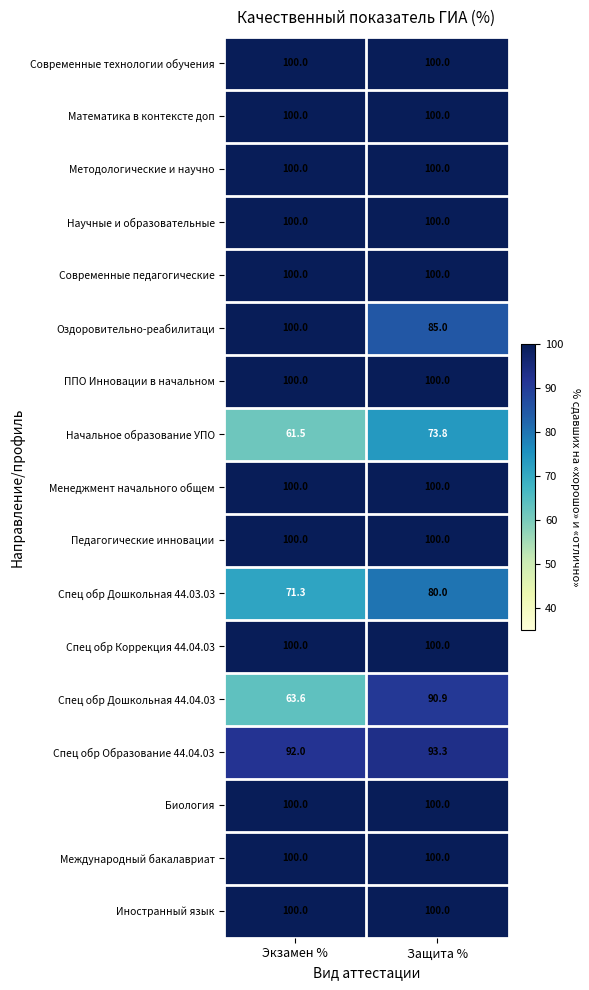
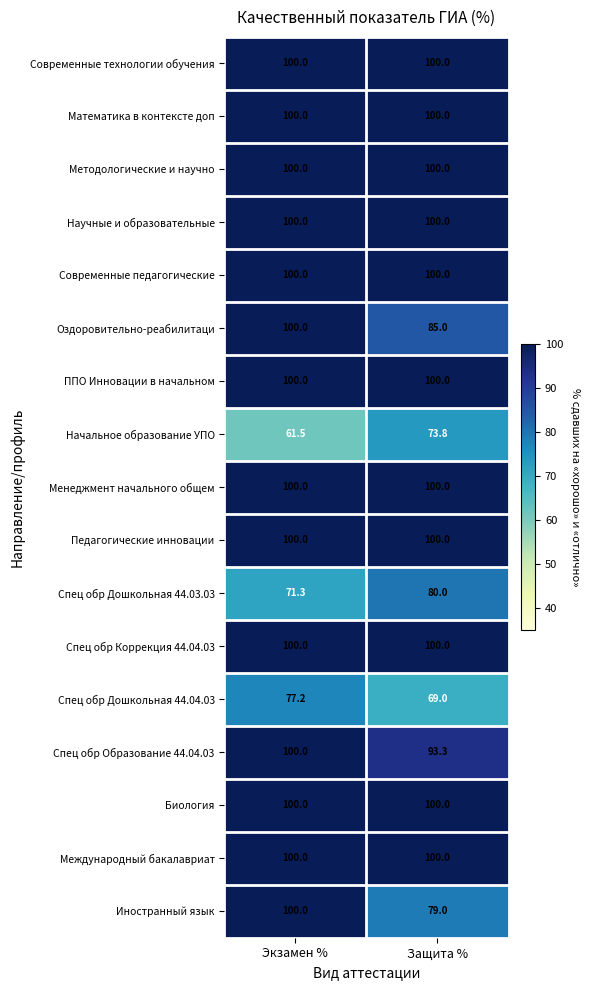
  {
    "Современные технологии обучения": {
      "Экзамен %": 100.0,
      "Защита %": 100.0
    },
    "Математика в контексте доп": {
      "Экзамен %": 100.0,
      "Защита %": 100.0
    },
    "Методологические и научно": {
      "Экзамен %": 100.0,
      "Защита %": 100.0
    },
    "Научные и образовательные": {
      "Экзамен %": 100.0,
      "Защита %": 100.0
    },
    "Современные педагогические": {
      "Экзамен %": 100.0,
      "Защита %": 100.0
    },
    "Оздоровительно-реабилитаци": {
      "Экзамен %": 100.0,
      "Защита %": 85.0
    },
    "ППО Инновации в начальном": {
      "Экзамен %": 100.0,
      "Защита %": 100.0
    },
    "Начальное образование УПО": {
      "Экзамен %": 61.5,
      "Защита %": 73.8
    },
    "Менеджмент начального общем": {
      "Экзамен %": 100.0,
      "Защита %": 100.0
    },
    "Педагогические инновации": {
      "Экзамен %": 100.0,
      "Защита %": 100.0
    },
    "Спец обр Дошкольная 44.03.03": {
      "Экзамен %": 71.3,
      "Защита %": 80.0
    },
    "Спец обр Коррекция 44.04.03": {
      "Экзамен %": 100.0,
      "Защита %": 100.0
    },
    "Спец обр Дошкольная 44.04.03": {
-     "Экзамен %": 63.6,
-     "Защита %": 90.9
+     "Экзамен %": 77.2,
+     "Защита %": 69.0
    },
    "Спец обр Образование 44.04.03": {
-     "Экзамен %": 92.0,
+     "Экзамен %": 100.0,
      "Защита %": 93.3
    },
    "Биология": {
      "Экзамен %": 100.0,
      "Защита %": 100.0
    },
    "Международный бакалавриат": {
      "Экзамен %": 100.0,
      "Защита %": 100.0
    },
    "Иностранный язык": {
      "Экзамен %": 100.0,
-     "Защита %": 100.0
+     "Защита %": 79.0
    }
  }
